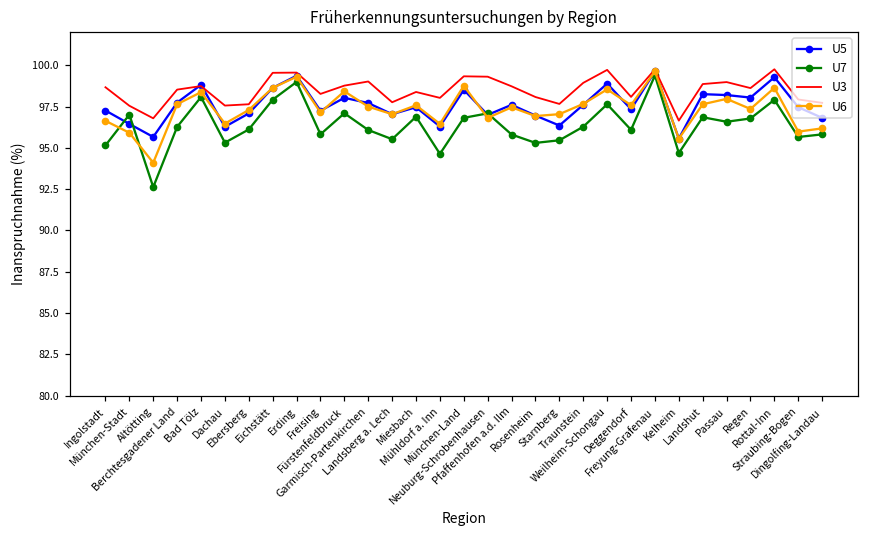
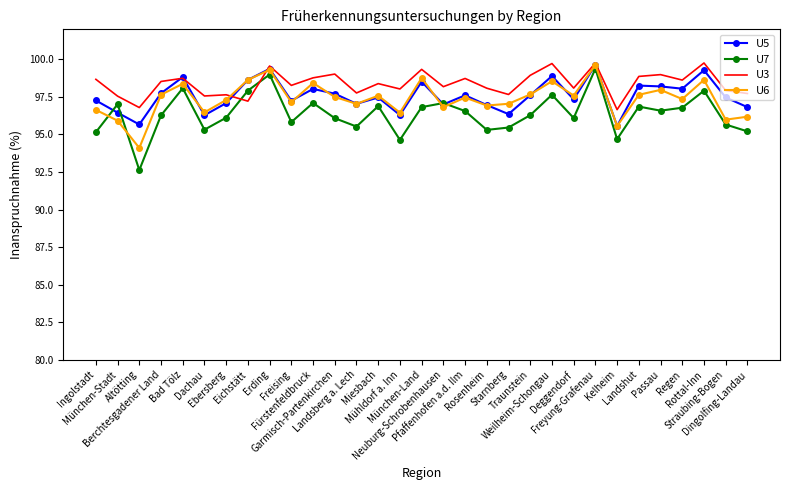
  {
    "U5": {
      "Ingolstadt": 97.3,
      "München-Stadt": 96.5,
      "Altötting": 95.7,
      "Dachau": 96.3,
      "Ebersberg": 97.1,
      "Fürstenfeldbruck": 98.0,
      "Garmisch-Partenkirchen": 97.7,
      "München-Land": 98.5,
      "Starnberg": 96.4,
      "Weilheim-Schongau": 98.9,
      "Deggendorf": 97.3,
      "Landshut": 98.3,
      "Passau": 98.2,
      "Regen": 98.0,
      "Rottal-Inn": 99.3,
      "Dingolfing-Landau": 96.8
    },
    "U7": {
      "Ingolstadt": 95.1,
      "München-Stadt": 97.0,
      "Altötting": 92.6,
      "Berchtesgadener Land": 96.3,
      "Bad Tölz": 98.1,
      "Dachau": 95.3,
      "Ebersberg": 96.1,
      "Eichstätt": 97.9,
      "Erding": 99.0,
      "Freising": 95.8,
      "Fürstenfeldbruck": 97.1,
      "Garmisch-Partenkirchen": 96.1,
      "Landsberg a. Lech": 95.5,
      "Miesbach": 96.9,
      "Mühldorf a. Inn": 94.6,
      "München-Land": 96.8,
-     "Pfaffenhofen a.d. Ilm": 95.8,
+     "Pfaffenhofen a.d. Ilm": 96.6,
      "Rosenheim": 95.3,
      "Starnberg": 95.5,
      "Traunstein": 96.3,
      "Weilheim-Schongau": 97.6,
      "Deggendorf": 96.1,
      "Freyung-Grafenau": 99.4,
      "Kelheim": 94.7,
      "Landshut": 96.9,
      "Passau": 96.6,
      "Regen": 96.8,
      "Rottal-Inn": 97.9,
      "Straubing-Bogen": 95.7,
-     "Dingolfing-Landau": 95.8
+     "Dingolfing-Landau": 95.2
    },
    "U3": {
      "Ingolstadt": 98.7,
      "München-Stadt": 97.6,
      "Altötting": 96.8,
      "Berchtesgadener Land": 98.5,
      "Dachau": 97.6,
      "Ebersberg": 97.6,
-     "Eichstätt": 99.5,
+     "Eichstätt": 97.2,
      "Erding": 99.6,
      "Freising": 98.3,
      "Fürstenfeldbruck": 98.8,
      "Garmisch-Partenkirchen": 99.0,
      "Landsberg a. Lech": 97.8,
      "Miesbach": 98.4,
      "Mühldorf a. Inn": 98.0,
      "München-Land": 99.3,
-     "Neuburg-Schrobenhausen": 99.3,
+     "Neuburg-Schrobenhausen": 98.2,
      "Pfaffenhofen a.d. Ilm": 98.7,
      "Rosenheim": 98.1,
      "Starnberg": 97.7,
      "Traunstein": 98.9,
      "Weilheim-Schongau": 99.7,
      "Deggendorf": 98.1,
      "Kelheim": 96.7,
      "Landshut": 98.9,
      "Passau": 99.0,
      "Regen": 98.6,
      "Rottal-Inn": 99.8
    },
    "U6": {
      "Ingolstadt": 96.6,
      "München-Stadt": 95.9,
      "Altötting": 94.1,
      "Bad Tölz": 98.4,
      "Dachau": 96.5,
      "Ebersberg": 97.3,
      "Fürstenfeldbruck": 98.4,
      "Garmisch-Partenkirchen": 97.5,
      "München-Land": 98.8,
      "Neuburg-Schrobenhausen": 96.8,
      "Starnberg": 97.0,
      "Weilheim-Schongau": 98.5,
      "Deggendorf": 97.6,
      "Landshut": 97.6,
      "Passau": 98.0,
      "Regen": 97.4,
      "Rottal-Inn": 98.6,
      "Straubing-Bogen": 96.0,
      "Dingolfing-Landau": 96.2
    }
  }
